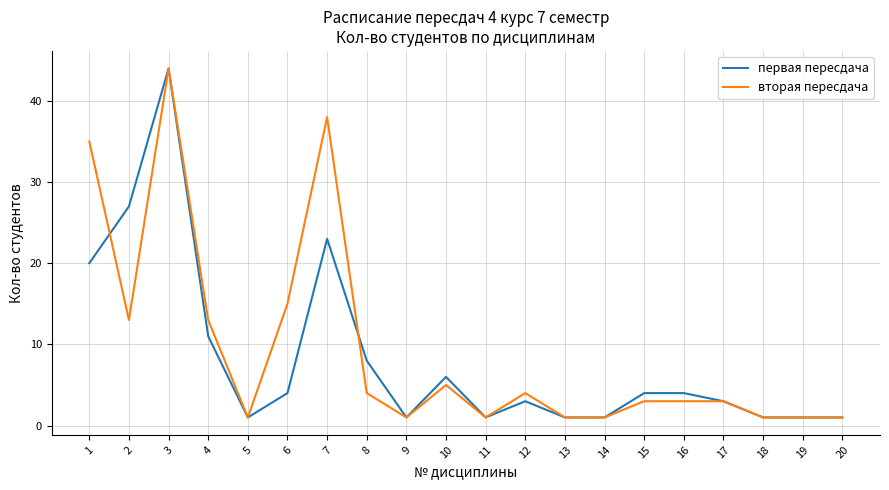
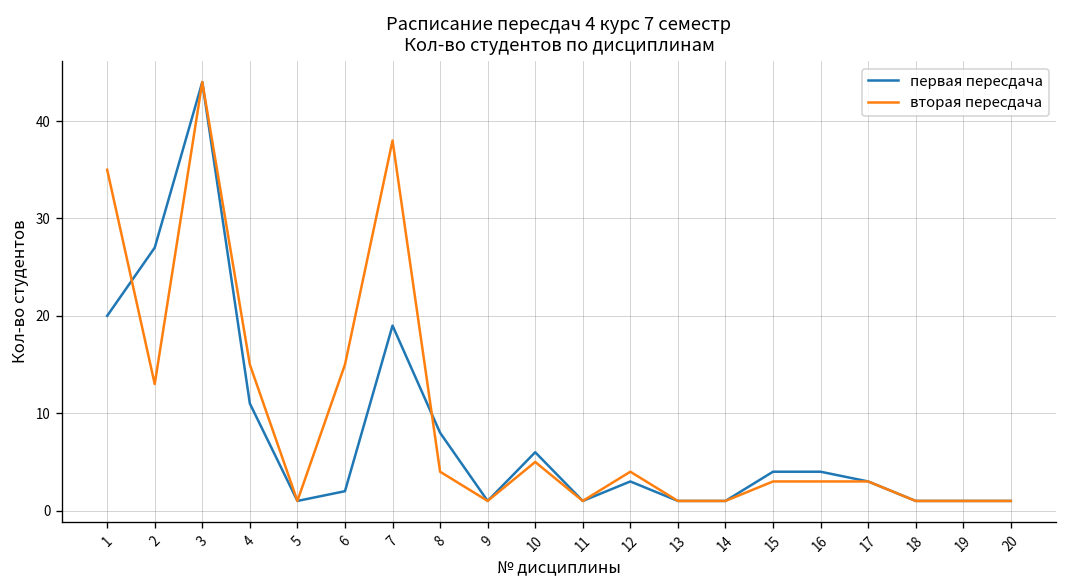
  {
    "первая пересдача": {
      "1": 20,
      "2": 27,
      "4": 11,
-     "6": 4,
-     "7": 23,
+     "6": 2,
+     "7": 19,
      "8": 8,
      "10": 6,
      "12": 3,
      "15": 4,
      "16": 4
    },
    "вторая пересдача": {
      "1": 35,
      "2": 13,
-     "4": 13,
+     "4": 15,
      "6": 15,
      "7": 38,
      "8": 4,
      "10": 5,
      "12": 4,
      "15": 3,
      "16": 3
    }
  }
